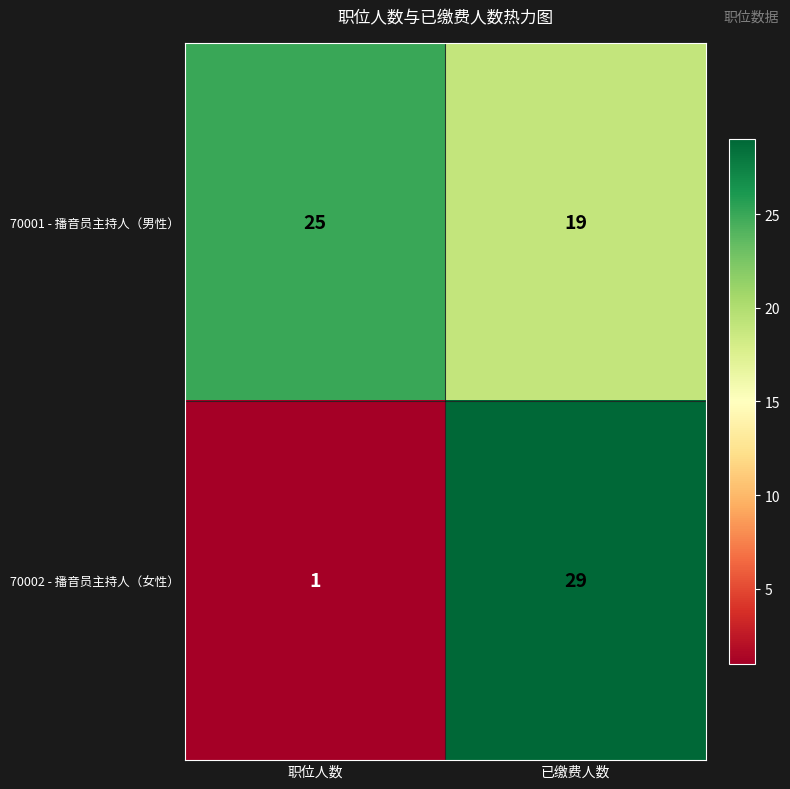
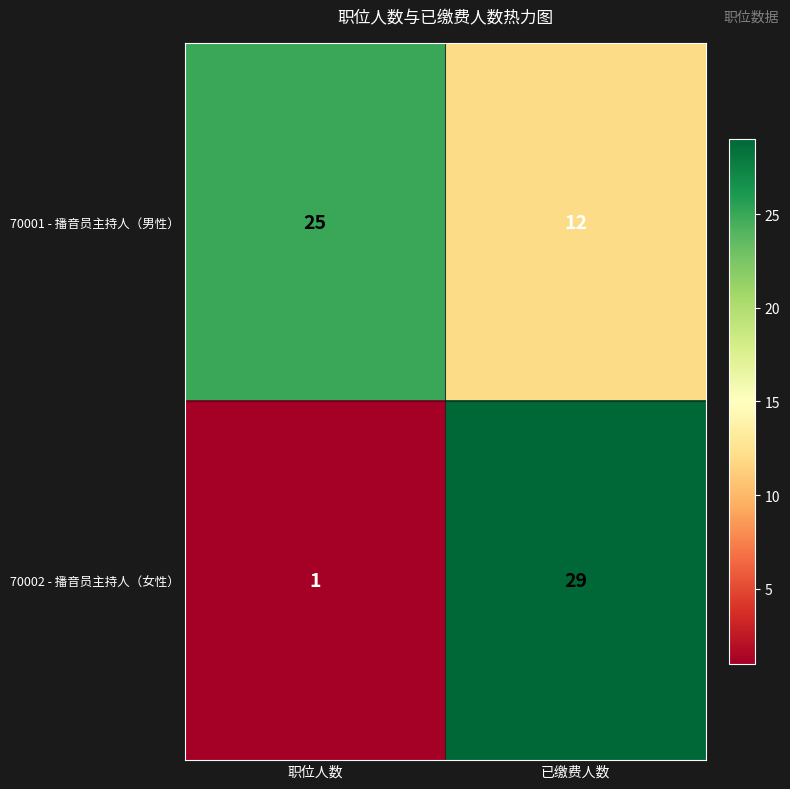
  {
    "70001 - 播音员主持人（男性）": {
      "职位人数": 25,
-     "已缴费人数": 19
+     "已缴费人数": 12
    },
    "70002 - 播音员主持人（女性）": {
      "职位人数": 1,
      "已缴费人数": 29
    }
  }
